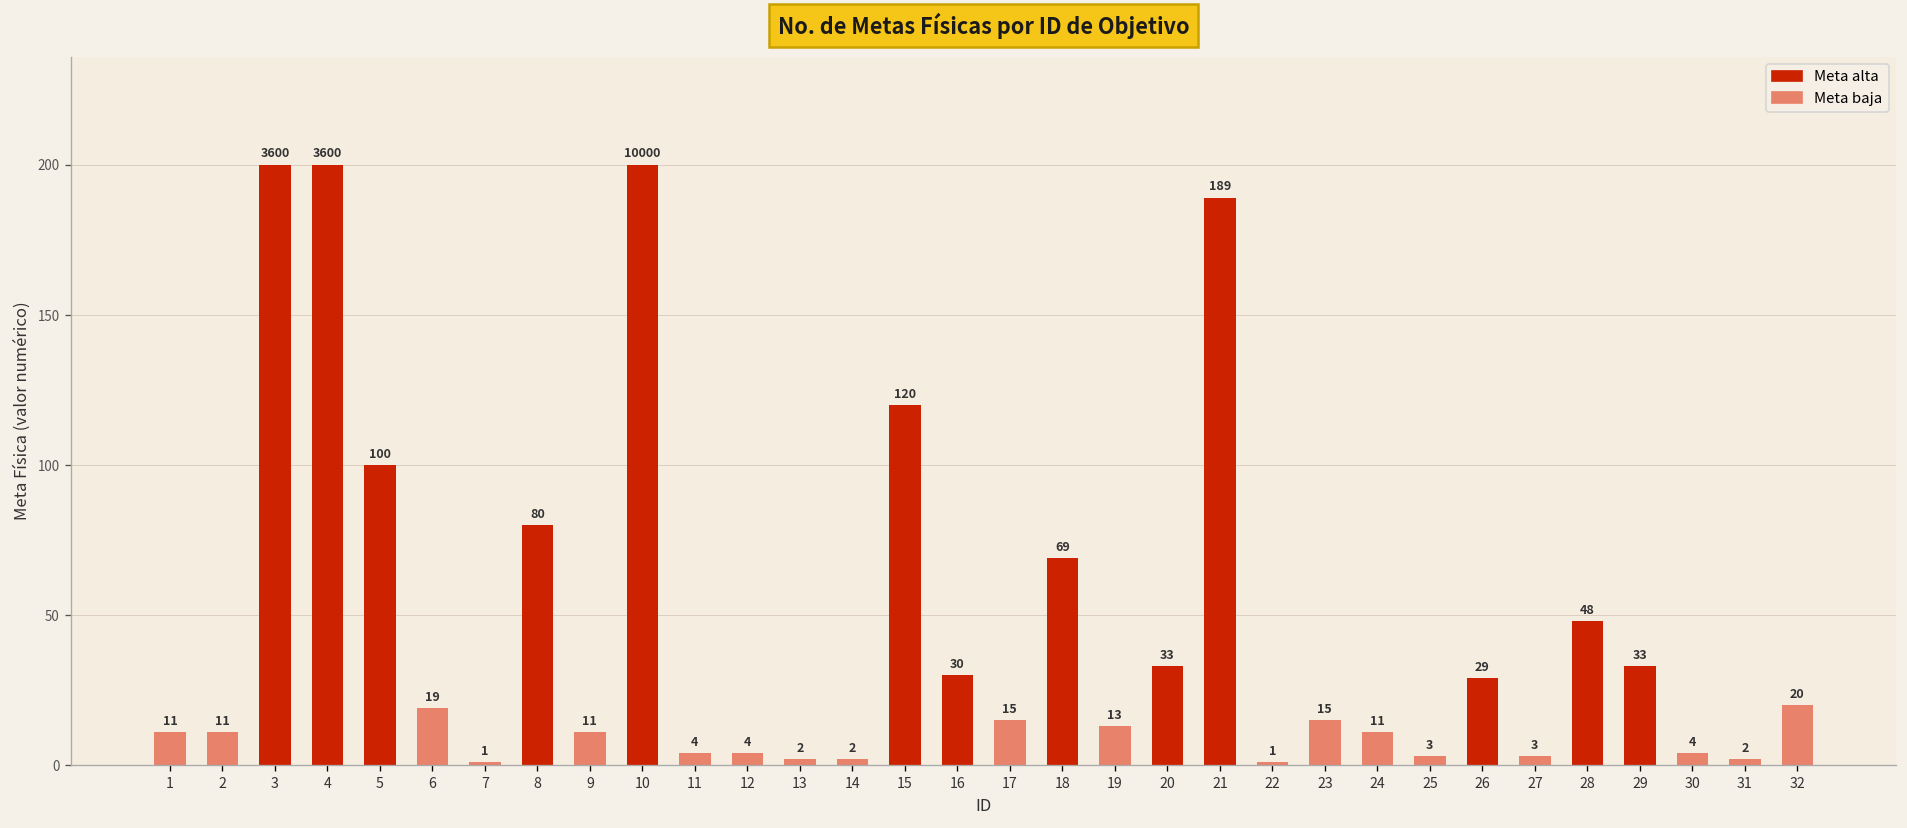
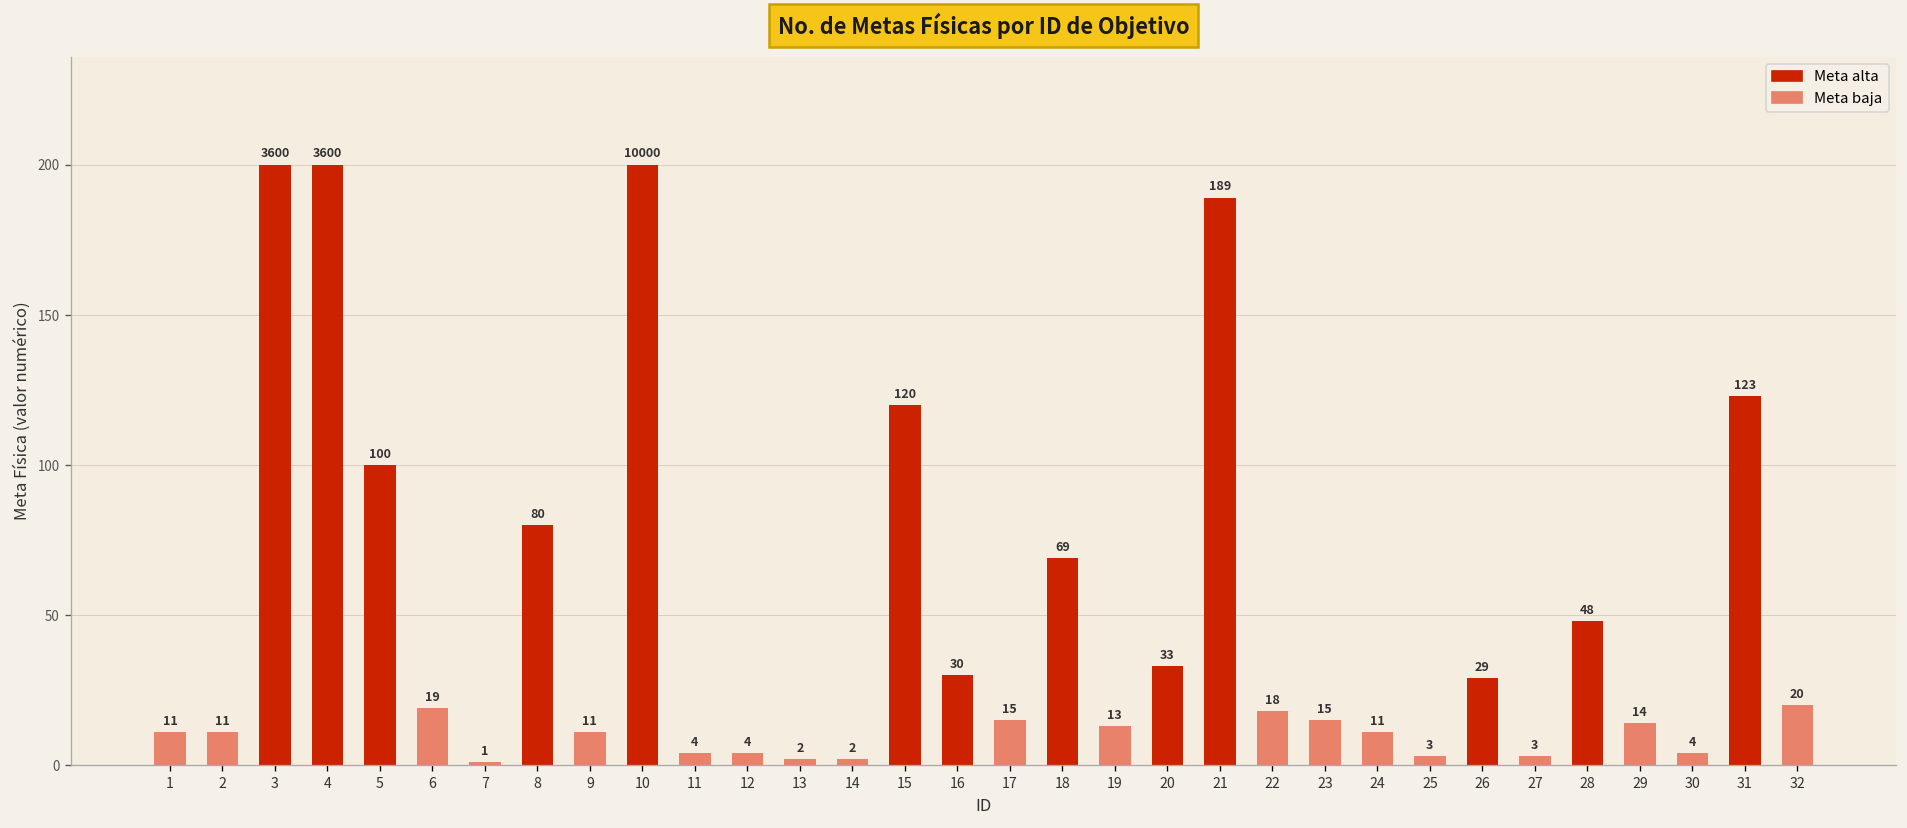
  {
    "1": 11,
    "2": 11,
    "5": 100,
    "6": 19,
    "7": 1,
    "8": 80,
    "9": 11,
    "11": 4,
    "12": 4,
    "13": 2,
    "14": 2,
    "15": 120,
    "16": 30,
    "17": 15,
    "18": 69,
    "19": 13,
    "20": 33,
    "21": 189,
-   "22": 1,
+   "22": 18,
    "23": 15,
    "24": 11,
    "25": 3,
    "26": 29,
    "27": 3,
    "28": 48,
-   "29": 33,
+   "29": 14,
    "30": 4,
-   "31": 2,
+   "31": 123,
    "32": 20
  }
